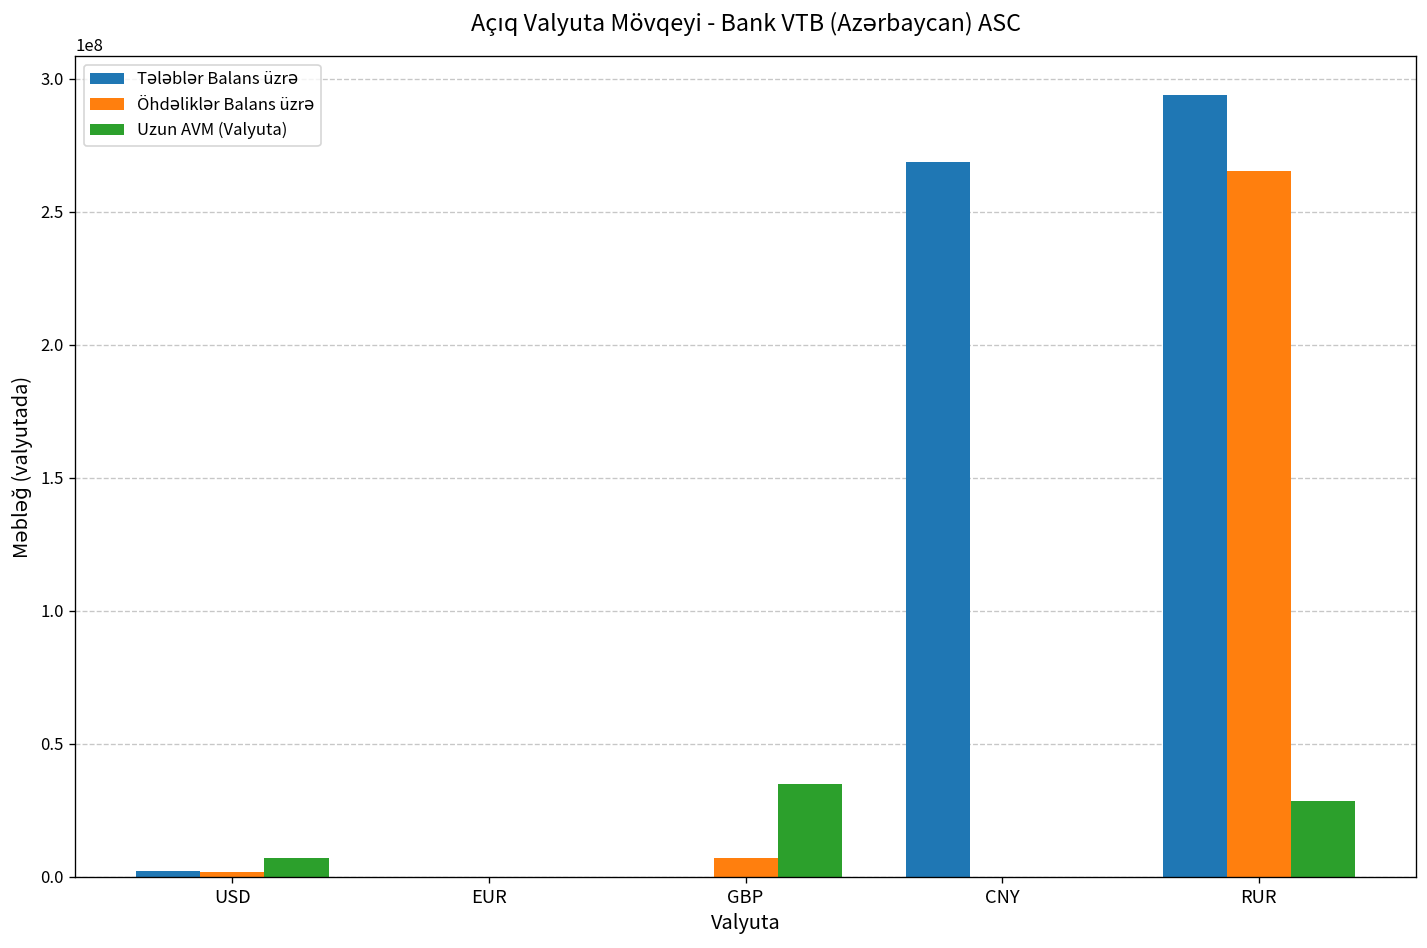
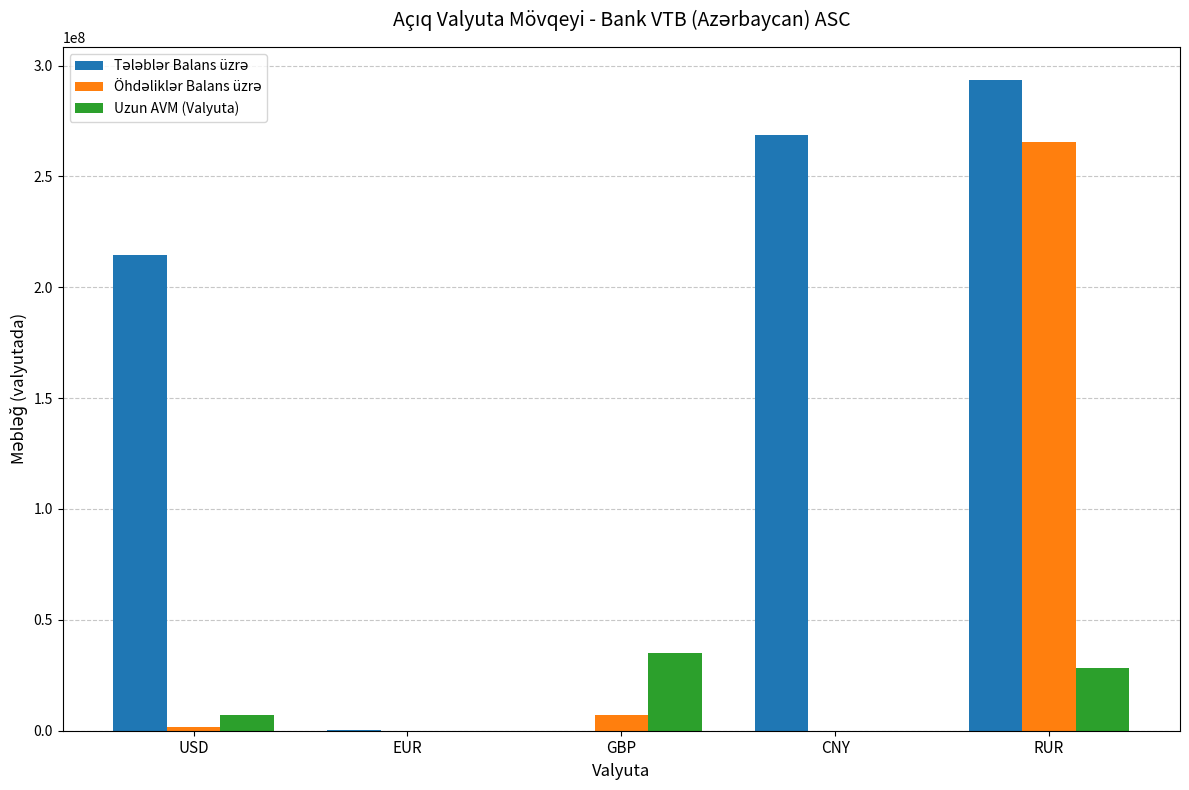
  {
    "Tələblər Balans üzrə": {
-     "USD": 2000000,
+     "USD": 215000000,
      "CNY": 268000000,
      "RUR": 294000000
    },
    "Öhdəliklər Balans üzrə": {
      "USD": 2000000,
      "GBP": 7000000,
      "RUR": 265000000
    },
    "Uzun AVM (Valyuta)": {
      "USD": 7000000,
      "GBP": 35000000,
      "CNY": 0,
      "RUR": 28000000
    }
  }
